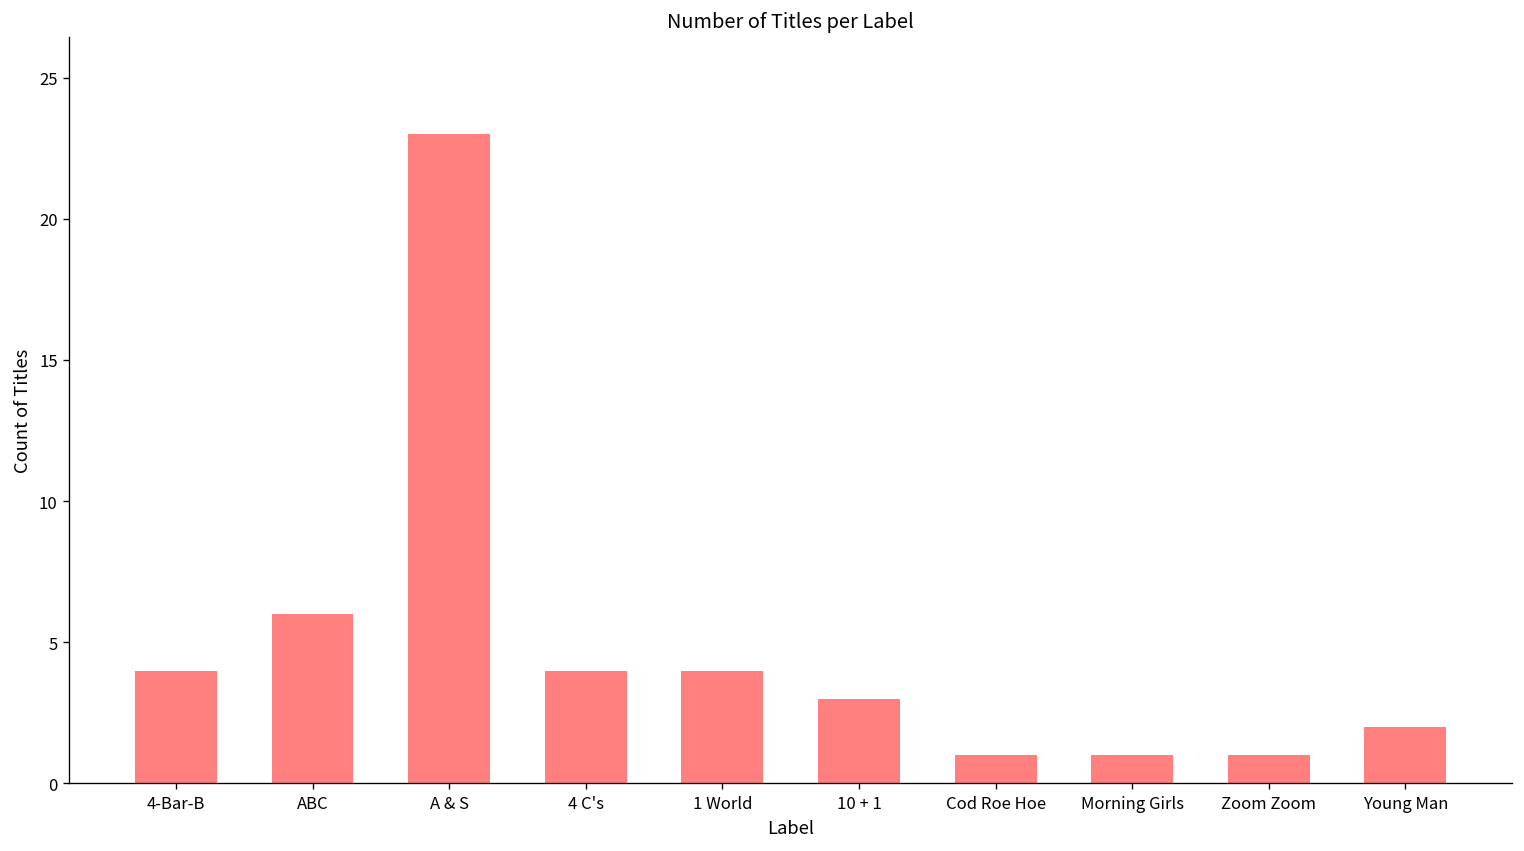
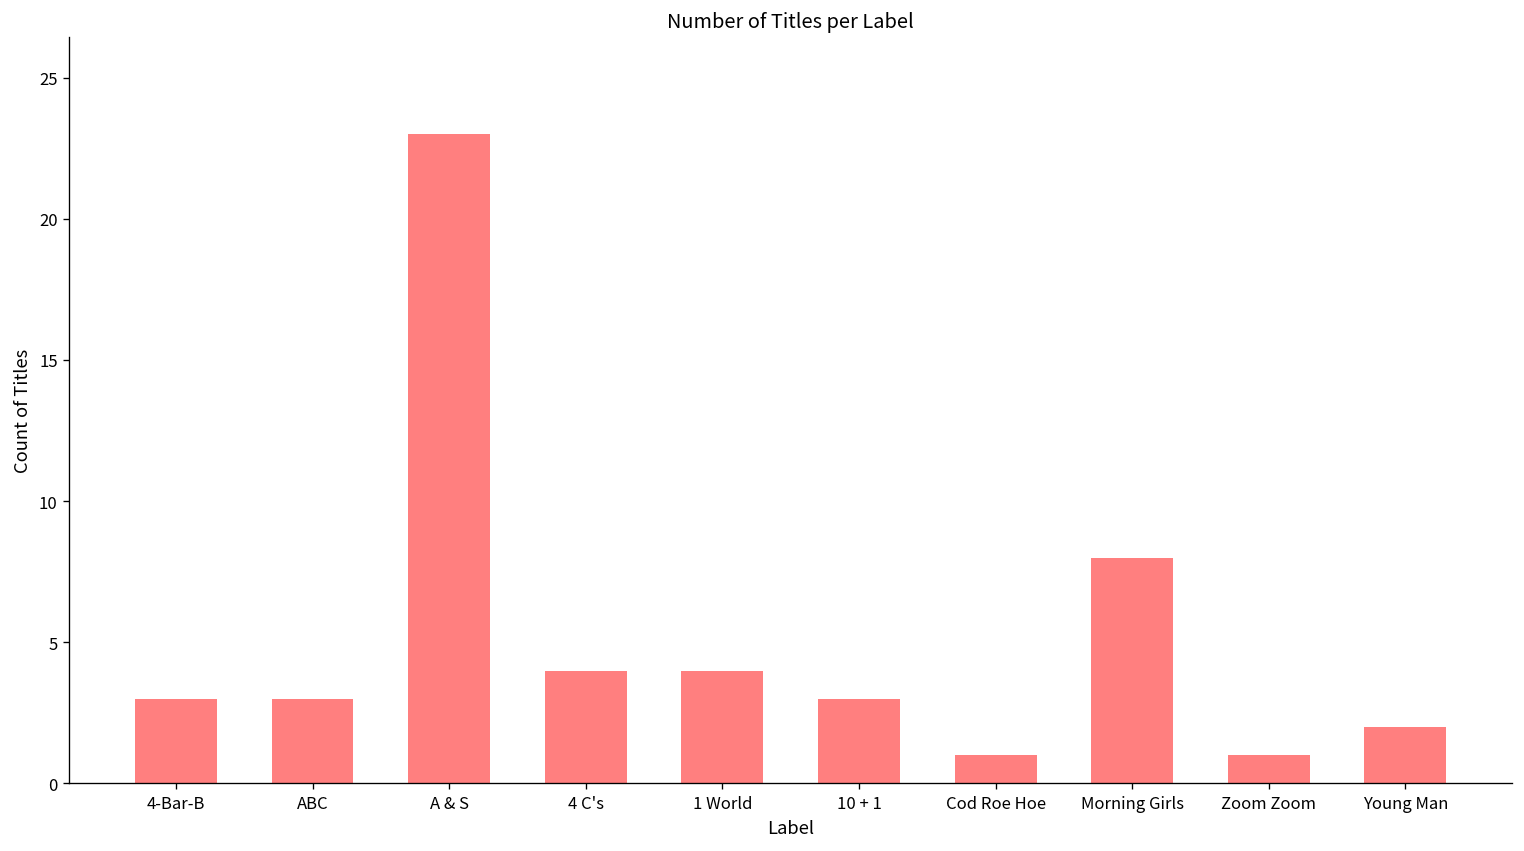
  {
-   "4-Bar-B": 4,
-   "ABC": 6,
+   "4-Bar-B": 3,
+   "ABC": 3,
    "A & S": 23,
    "4 C's": 4,
    "1 World": 4,
    "10 + 1": 3,
    "Cod Roe Hoe": 1,
-   "Morning Girls": 1,
+   "Morning Girls": 8,
    "Zoom Zoom": 1,
    "Young Man": 2
  }
